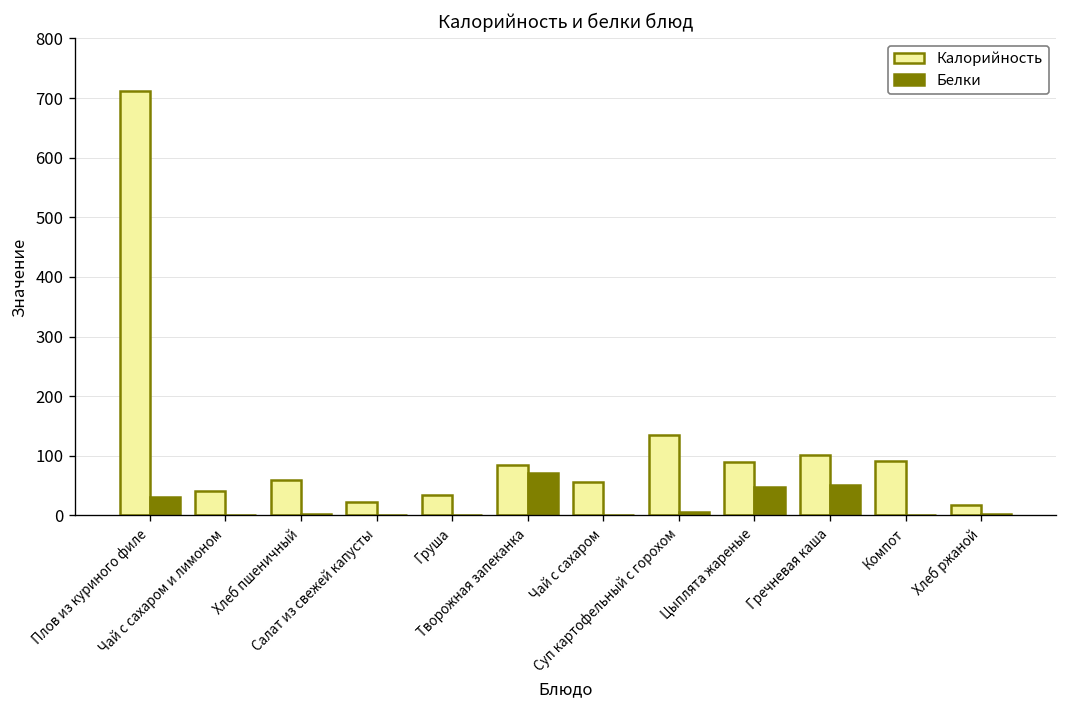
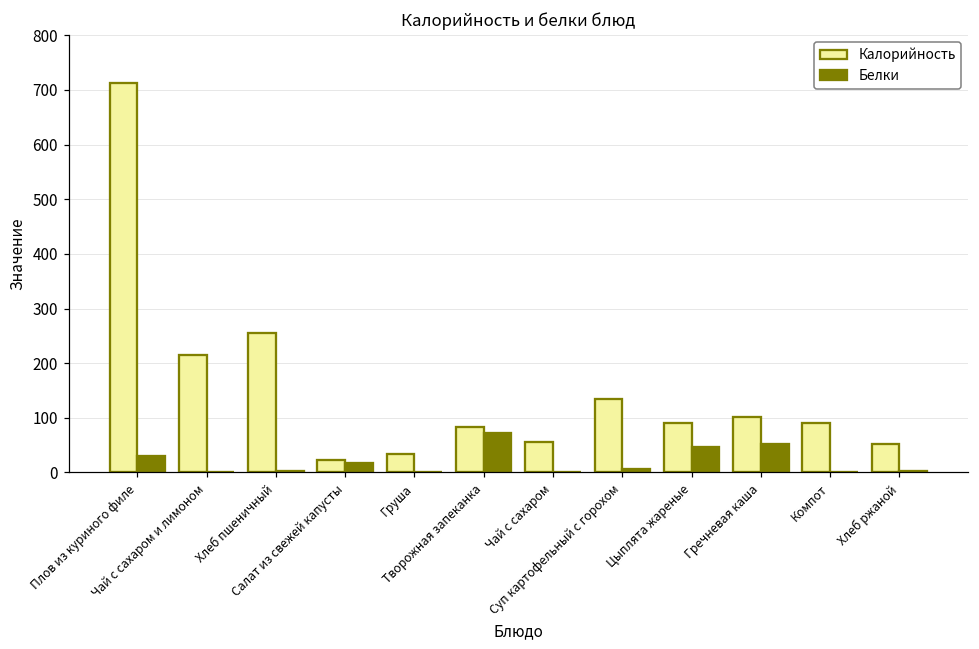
  {
    "Калорийность": {
      "Плов из куриного филе": 710,
-     "Чай с сахаром и лимоном": 40,
-     "Хлеб пшеничный": 60,
+     "Чай с сахаром и лимоном": 220,
+     "Хлеб пшеничный": 260,
      "Салат из свежей капусты": 20,
      "Груша": 30,
      "Творожная запеканка": 80,
      "Чай с сахаром": 60,
      "Суп картофельный с горохом": 130,
      "Цыплята жареные": 90,
      "Гречневая каша": 100,
      "Компот": 90,
-     "Хлеб ржаной": 20
+     "Хлеб ржаной": 50
    },
    "Белки": {
      "Плов из куриного филе": 30,
-     "Салат из свежей капусты": 0,
+     "Салат из свежей капусты": 20,
      "Творожная запеканка": 70,
      "Суп картофельный с горохом": 10,
      "Цыплята жареные": 50,
      "Гречневая каша": 50
    }
  }
